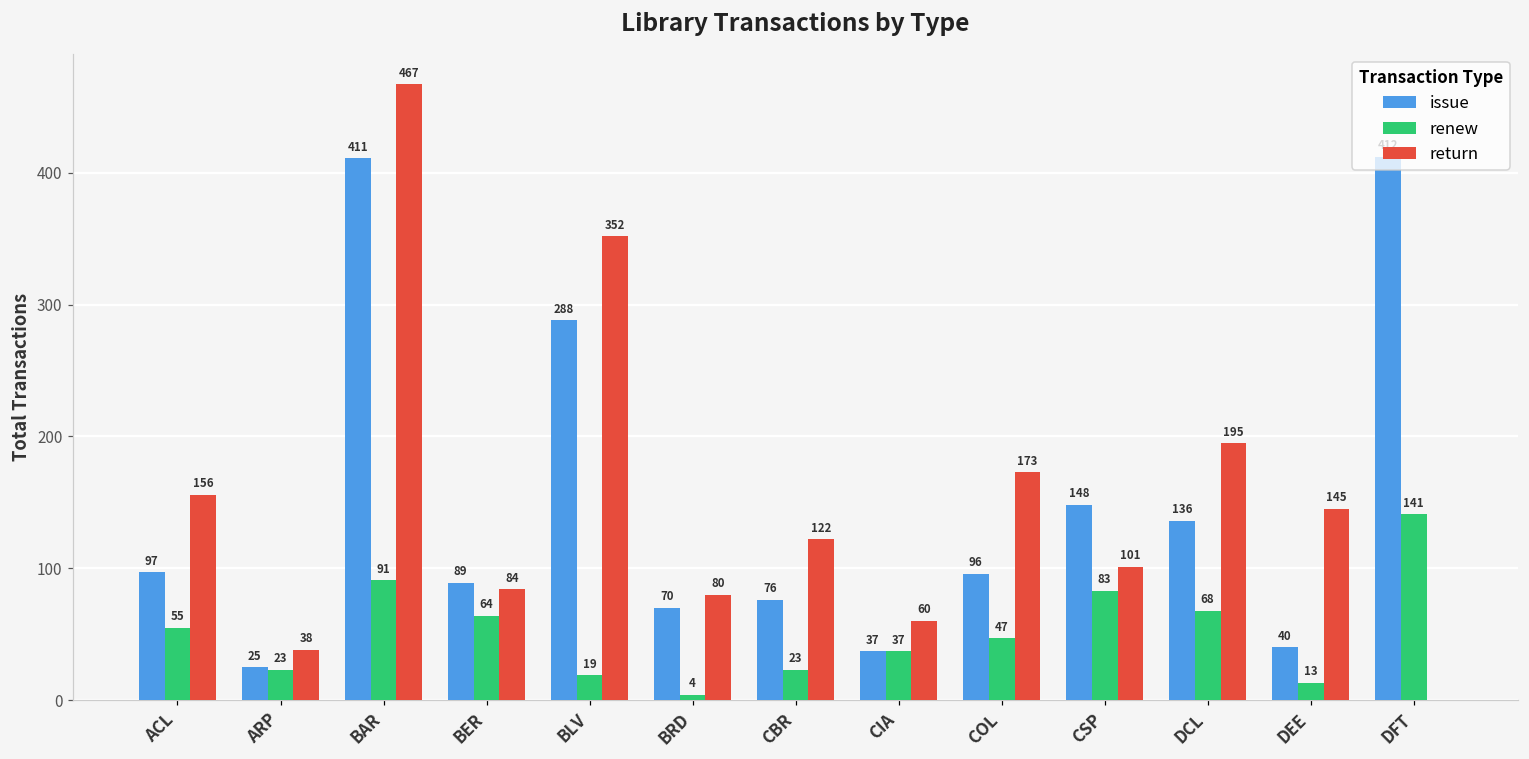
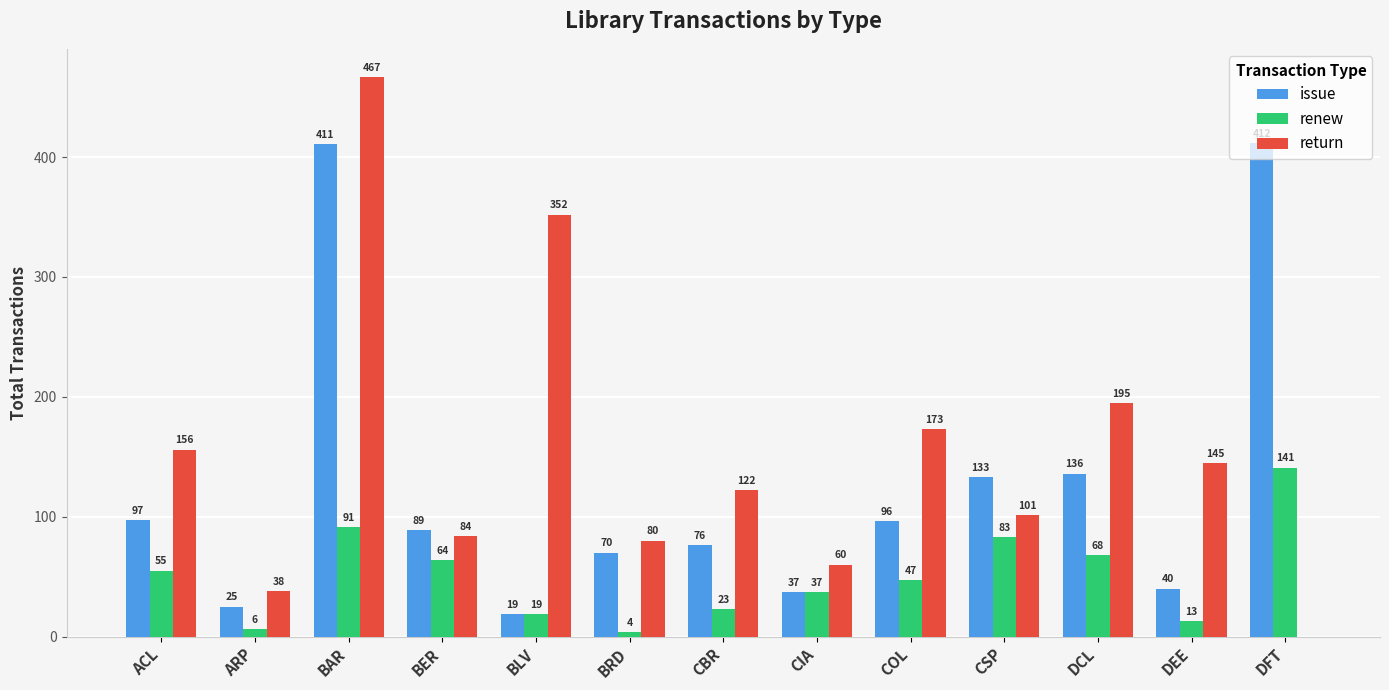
  {
    "issue": {
      "ACL": 97,
      "ARP": 25,
      "BAR": 411,
      "BER": 89,
-     "BLV": 288,
+     "BLV": 19,
      "BRD": 70,
      "CBR": 76,
      "CIA": 37,
      "COL": 96,
-     "CSP": 148,
+     "CSP": 133,
      "DCL": 136,
      "DEE": 40
    },
    "renew": {
      "ACL": 55,
-     "ARP": 23,
+     "ARP": 6,
      "BAR": 91,
      "BER": 64,
      "BLV": 19,
      "BRD": 4,
      "CBR": 23,
      "CIA": 37,
      "COL": 47,
      "CSP": 83,
      "DCL": 68,
      "DEE": 13,
      "DFT": 141
    },
    "return": {
      "ACL": 156,
      "ARP": 38,
      "BAR": 467,
      "BER": 84,
      "BLV": 352,
      "BRD": 80,
      "CBR": 122,
      "CIA": 60,
      "COL": 173,
      "CSP": 101,
      "DCL": 195,
      "DEE": 145
    }
  }
